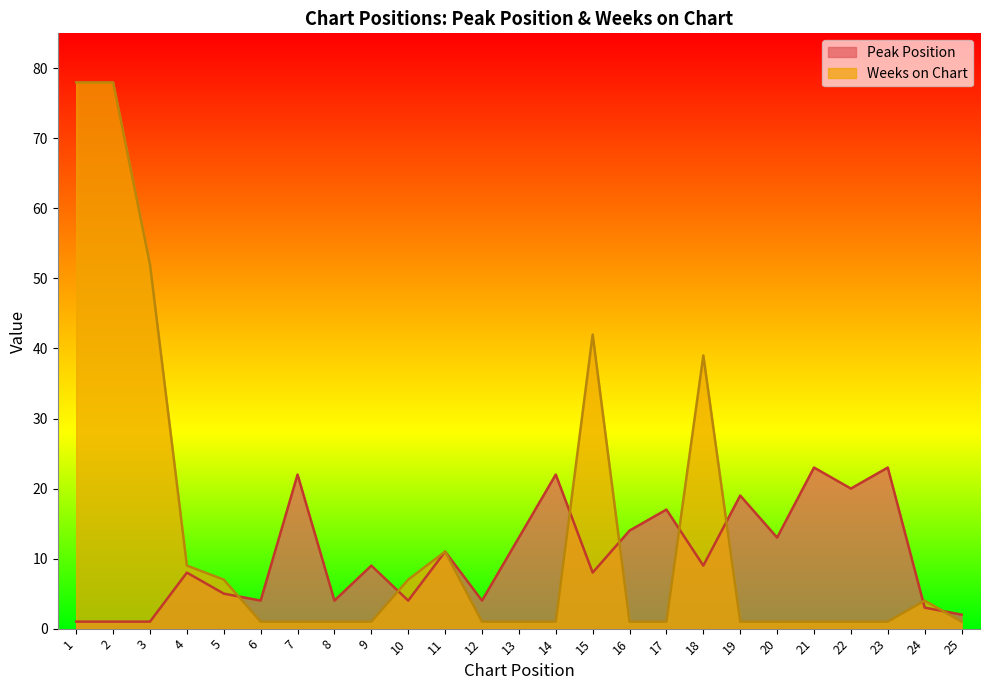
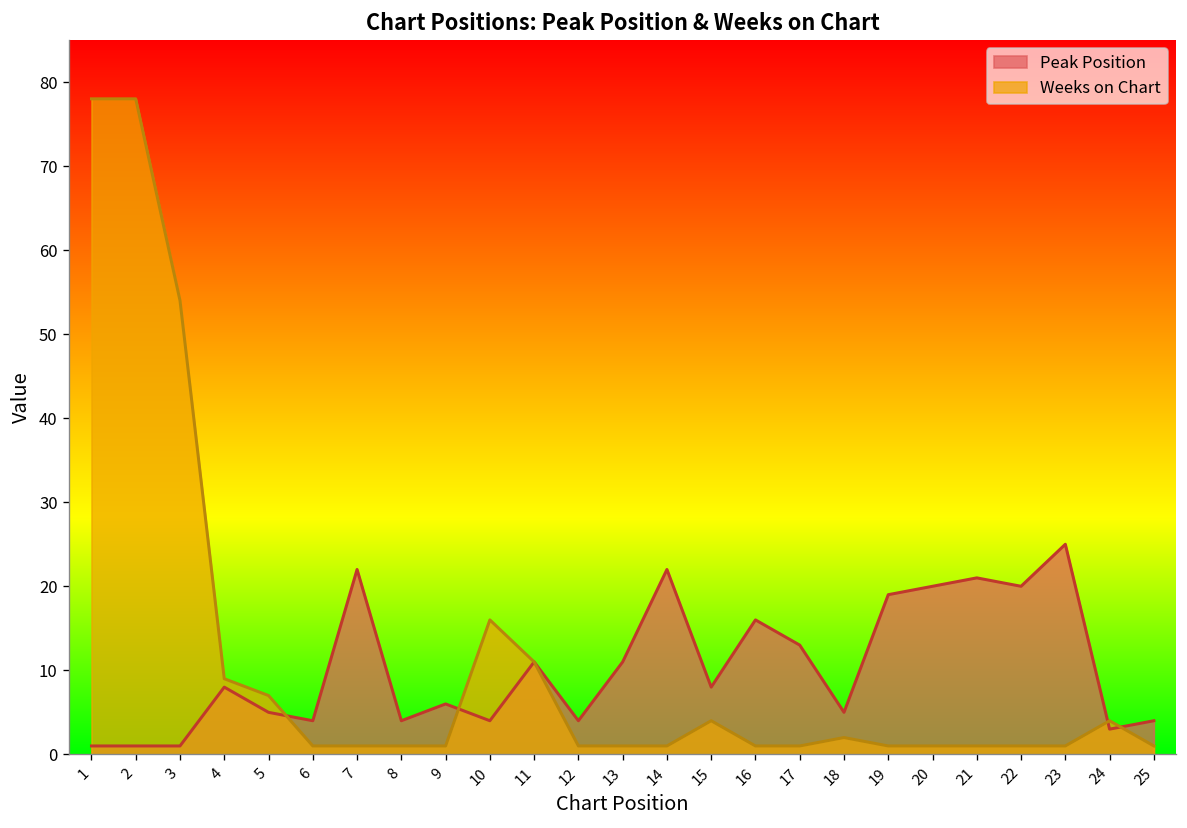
  {
    "Peak Position": {
      "1": 1,
      "2": 1,
      "3": 1,
      "4": 8,
      "5": 5,
      "6": 4,
      "7": 22,
      "8": 4,
-     "9": 9,
+     "9": 6,
      "10": 4,
      "12": 4,
-     "13": 13,
+     "13": 11,
      "14": 22,
      "15": 8,
-     "16": 14,
-     "17": 17,
-     "18": 9,
+     "16": 16,
+     "17": 13,
+     "18": 5,
      "19": 19,
-     "20": 13,
-     "21": 23,
+     "20": 20,
+     "21": 21,
      "22": 20,
-     "23": 23,
+     "23": 25,
      "24": 3,
-     "25": 2
+     "25": 4
    },
    "Weeks on Chart": {
      "1": 78,
      "2": 78,
-     "3": 52,
+     "3": 54,
      "4": 9,
      "5": 7,
      "6": 1,
      "7": 1,
      "8": 1,
      "9": 1,
-     "10": 7,
+     "10": 16,
      "12": 1,
      "13": 1,
      "14": 1,
-     "15": 42,
+     "15": 4,
      "16": 1,
      "17": 1,
-     "18": 39,
+     "18": 2,
      "19": 1,
      "20": 1,
      "21": 1,
      "22": 1,
      "23": 1,
      "24": 4,
      "25": 1
    }
  }
